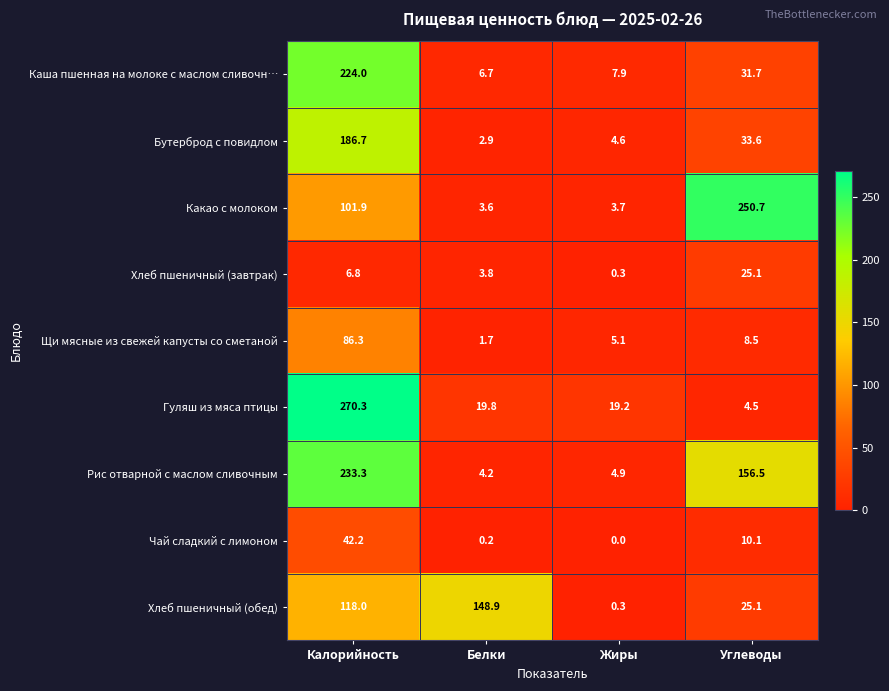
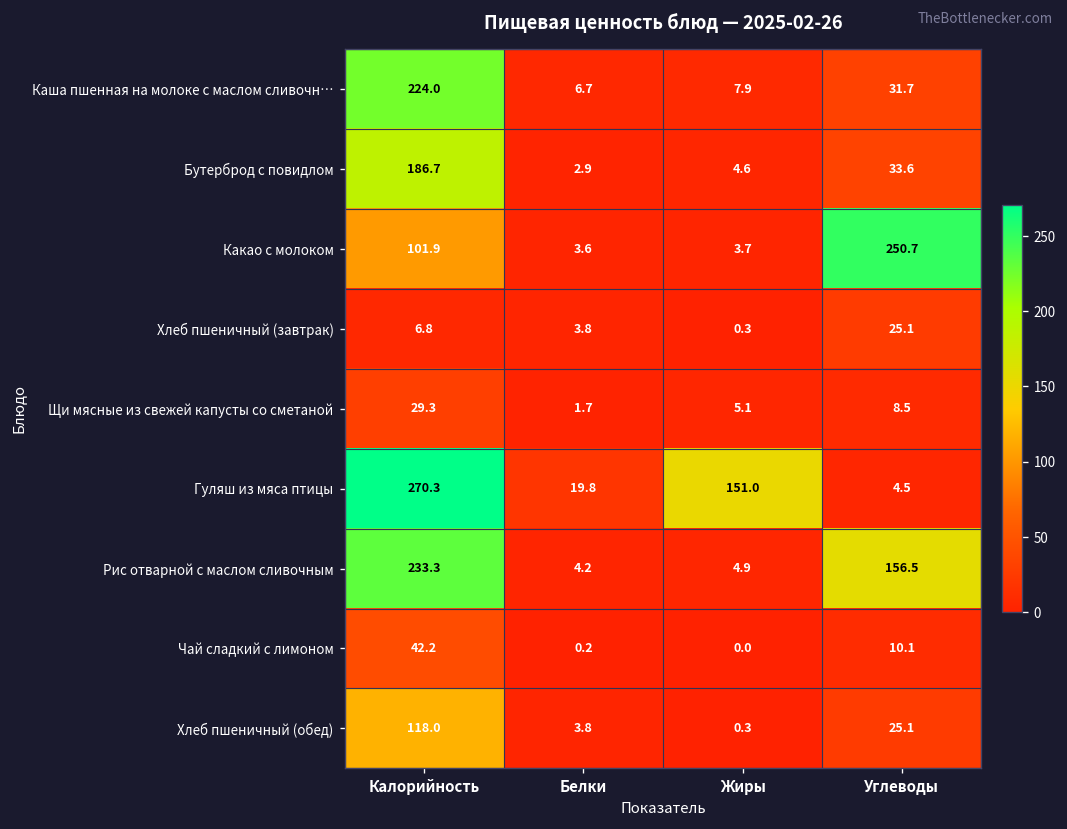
  {
    "Каша пшенная на молоке с маслом сливочн…": {
      "Калорийность": 224.0,
      "Белки": 6.7,
      "Жиры": 7.9,
      "Углеводы": 31.7
    },
    "Бутерброд с повидлом": {
      "Калорийность": 186.7,
      "Белки": 2.9,
      "Жиры": 4.6,
      "Углеводы": 33.6
    },
    "Какао с молоком": {
      "Калорийность": 101.9,
      "Белки": 3.6,
      "Жиры": 3.7,
      "Углеводы": 250.7
    },
    "Хлеб пшеничный (завтрак)": {
      "Калорийность": 6.8,
      "Белки": 3.8,
      "Жиры": 0.3,
      "Углеводы": 25.1
    },
    "Щи мясные из свежей капусты со сметаной": {
-     "Калорийность": 86.3,
+     "Калорийность": 29.3,
      "Белки": 1.7,
      "Жиры": 5.1,
      "Углеводы": 8.5
    },
    "Гуляш из мяса птицы": {
      "Калорийность": 270.3,
      "Белки": 19.8,
-     "Жиры": 19.2,
+     "Жиры": 151.0,
      "Углеводы": 4.5
    },
    "Рис отварной с маслом сливочным": {
      "Калорийность": 233.3,
      "Белки": 4.2,
      "Жиры": 4.9,
      "Углеводы": 156.5
    },
    "Чай сладкий с лимоном": {
      "Калорийность": 42.2,
      "Белки": 0.2,
      "Жиры": 0.0,
      "Углеводы": 10.1
    },
    "Хлеб пшеничный (обед)": {
      "Калорийность": 118.0,
-     "Белки": 148.9,
+     "Белки": 3.8,
      "Жиры": 0.3,
      "Углеводы": 25.1
    }
  }
